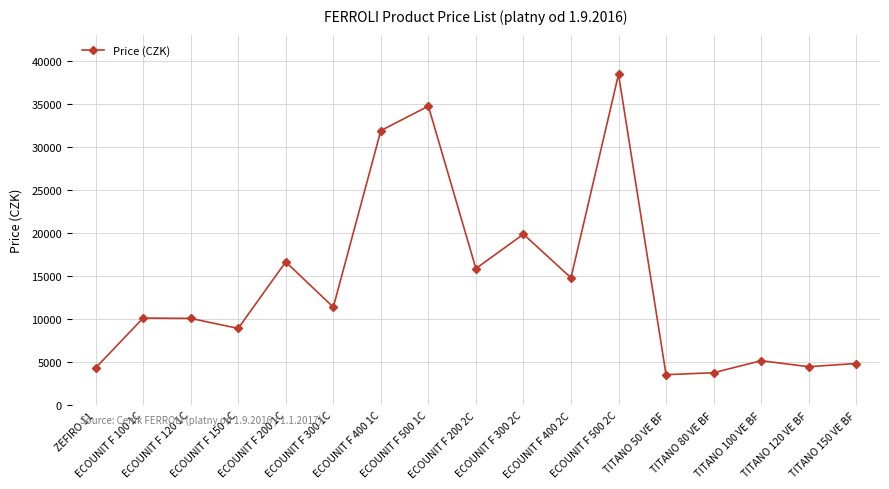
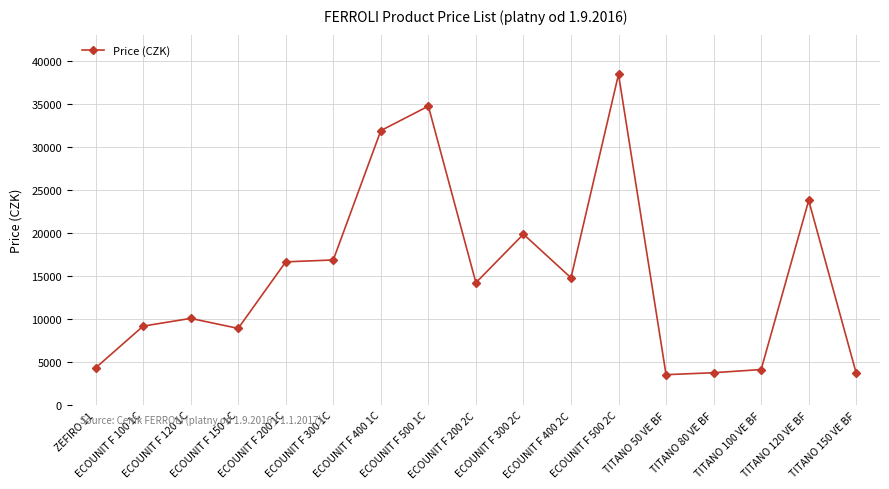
  {
    "ZEFIRO 11": 4000,
-   "ECOUNIT F 100 1C": 10000,
+   "ECOUNIT F 100 1C": 9000,
    "ECOUNIT F 120 1C": 10000,
    "ECOUNIT F 150 1C": 9000,
    "ECOUNIT F 200 1C": 17000,
-   "ECOUNIT F 300 1C": 11000,
+   "ECOUNIT F 300 1C": 17000,
    "ECOUNIT F 400 1C": 32000,
    "ECOUNIT F 500 1C": 35000,
-   "ECOUNIT F 200 2C": 16000,
+   "ECOUNIT F 200 2C": 14000,
    "ECOUNIT F 300 2C": 20000,
    "ECOUNIT F 400 2C": 15000,
    "ECOUNIT F 500 2C": 39000,
    "TITANO 50 VE BF": 4000,
    "TITANO 80 VE BF": 4000,
-   "TITANO 100 VE BF": 5000,
-   "TITANO 120 VE BF": 4000,
-   "TITANO 150 VE BF": 5000
+   "TITANO 100 VE BF": 4000,
+   "TITANO 120 VE BF": 24000,
+   "TITANO 150 VE BF": 4000
  }
